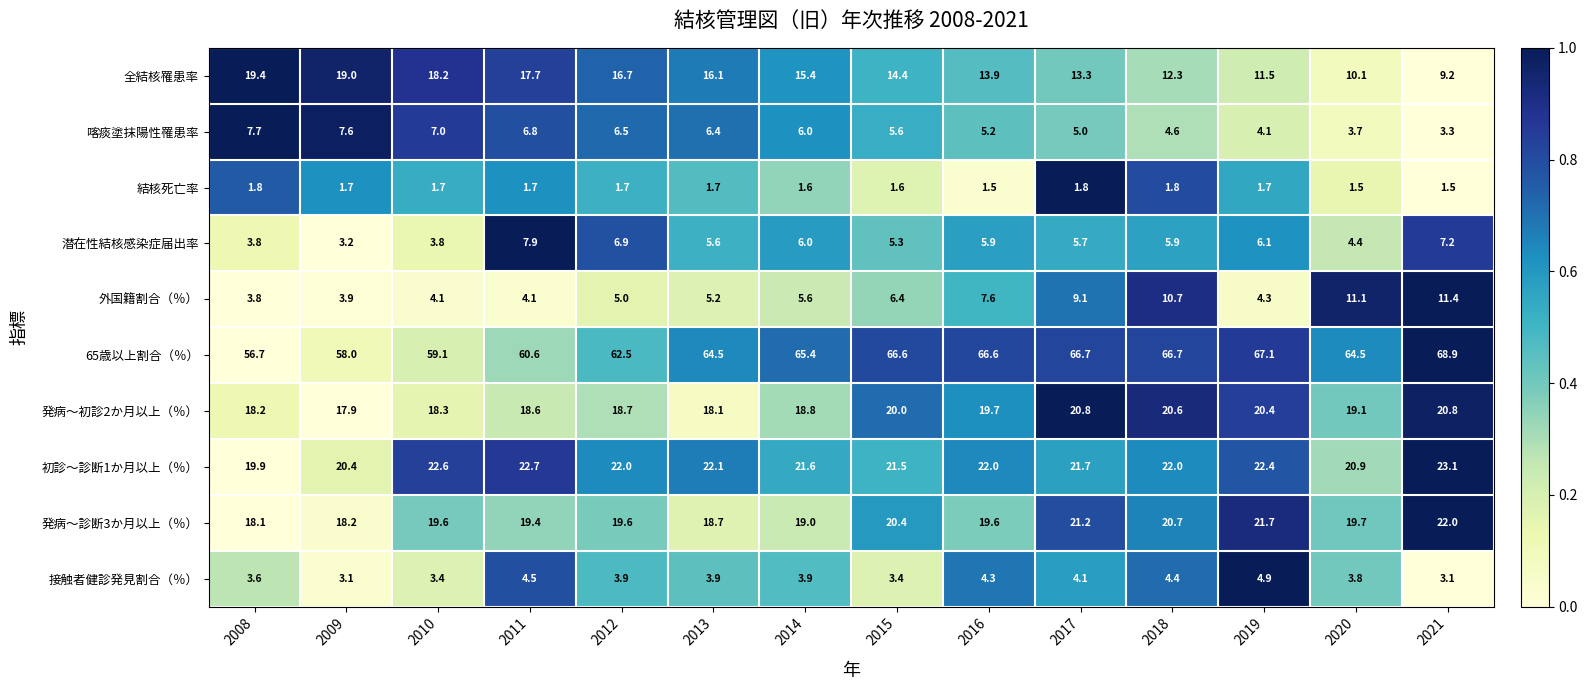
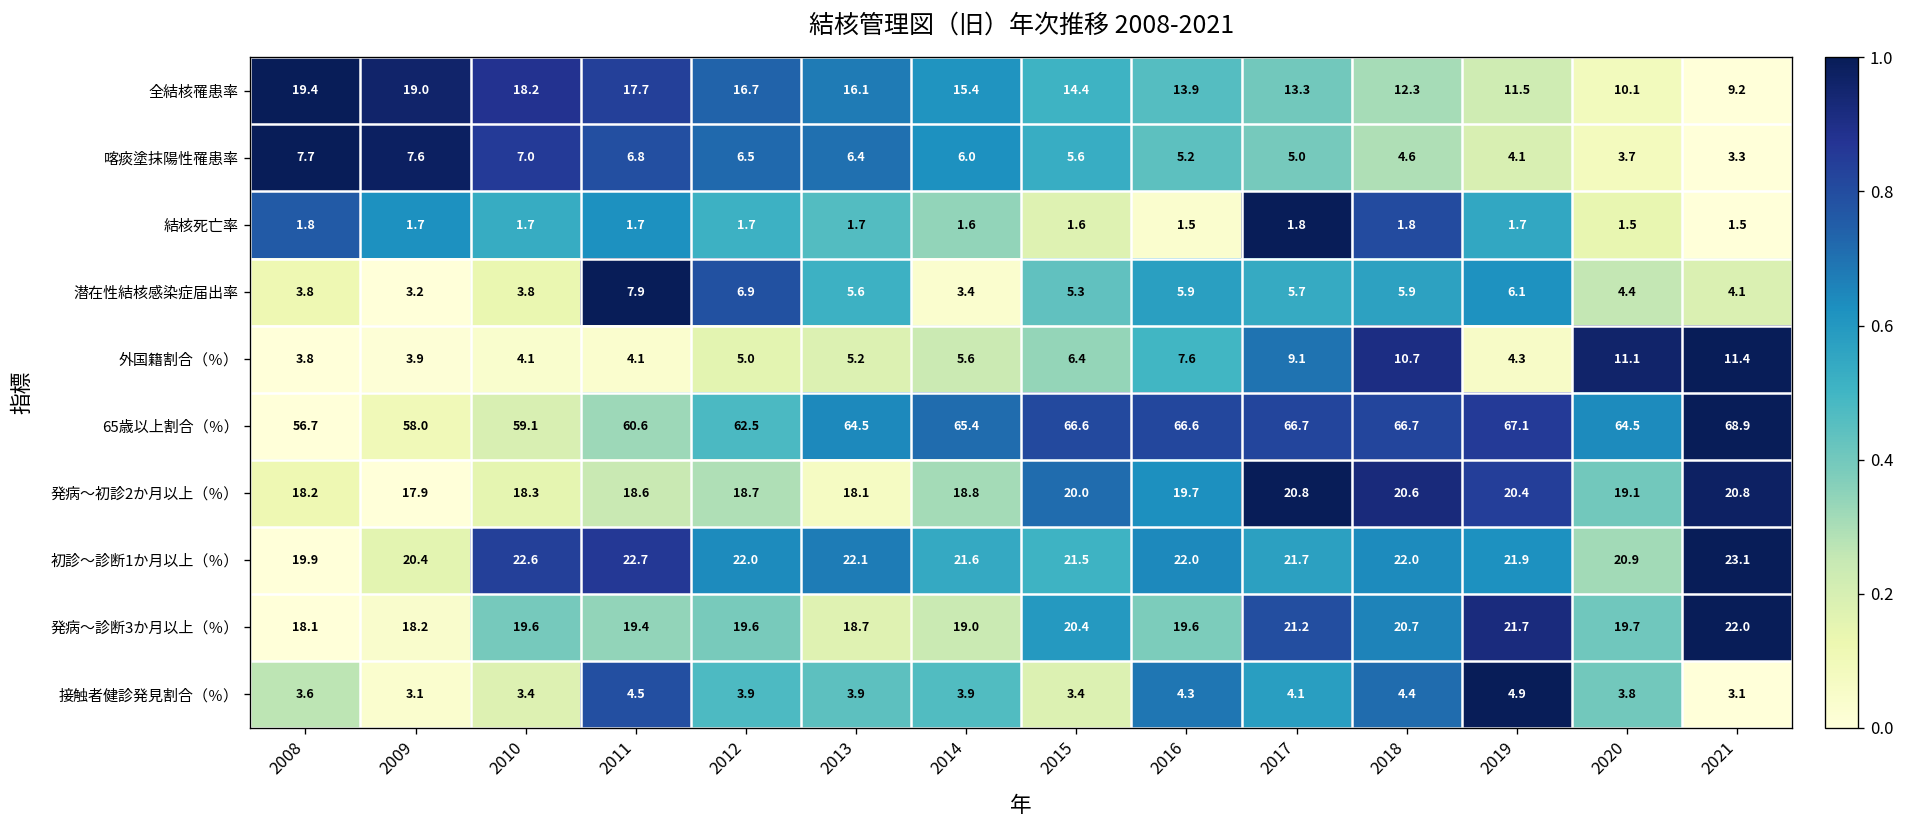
  {
    "全結核罹患率": {
      "2008": 19.4,
      "2009": 19.0,
      "2010": 18.2,
      "2011": 17.7,
      "2012": 16.7,
      "2013": 16.1,
      "2014": 15.4,
      "2015": 14.4,
      "2016": 13.9,
      "2017": 13.3,
      "2018": 12.3,
      "2019": 11.5,
      "2020": 10.1,
      "2021": 9.2
    },
    "喀痰塗抹陽性罹患率": {
      "2008": 7.7,
      "2009": 7.6,
      "2010": 7.0,
      "2011": 6.8,
      "2012": 6.5,
      "2013": 6.4,
      "2014": 6.0,
      "2015": 5.6,
      "2016": 5.2,
      "2017": 5.0,
      "2018": 4.6,
      "2019": 4.1,
      "2020": 3.7,
      "2021": 3.3
    },
    "結核死亡率": {
      "2008": 1.8,
      "2009": 1.7,
      "2010": 1.7,
      "2011": 1.7,
      "2012": 1.7,
      "2013": 1.7,
      "2014": 1.6,
      "2015": 1.6,
      "2016": 1.5,
      "2017": 1.8,
      "2018": 1.8,
      "2019": 1.7,
      "2020": 1.5,
      "2021": 1.5
    },
    "潜在性結核感染症届出率": {
      "2008": 3.8,
      "2009": 3.2,
      "2010": 3.8,
      "2011": 7.9,
      "2012": 6.9,
      "2013": 5.6,
-     "2014": 6.0,
+     "2014": 3.4,
      "2015": 5.3,
      "2016": 5.9,
      "2017": 5.7,
      "2018": 5.9,
      "2019": 6.1,
      "2020": 4.4,
-     "2021": 7.2
+     "2021": 4.1
    },
    "外国籍割合（％）": {
      "2008": 3.8,
      "2009": 3.9,
      "2010": 4.1,
      "2011": 4.1,
      "2012": 5.0,
      "2013": 5.2,
      "2014": 5.6,
      "2015": 6.4,
      "2016": 7.6,
      "2017": 9.1,
      "2018": 10.7,
      "2019": 4.3,
      "2020": 11.1,
      "2021": 11.4
    },
    "65歳以上割合（％）": {
      "2008": 56.7,
      "2009": 58.0,
      "2010": 59.1,
      "2011": 60.6,
      "2012": 62.5,
      "2013": 64.5,
      "2014": 65.4,
      "2015": 66.6,
      "2016": 66.6,
      "2017": 66.7,
      "2018": 66.7,
      "2019": 67.1,
      "2020": 64.5,
      "2021": 68.9
    },
    "発病～初診2か月以上（％）": {
      "2008": 18.2,
      "2009": 17.9,
      "2010": 18.3,
      "2011": 18.6,
      "2012": 18.7,
      "2013": 18.1,
      "2014": 18.8,
      "2015": 20.0,
      "2016": 19.7,
      "2017": 20.8,
      "2018": 20.6,
      "2019": 20.4,
      "2020": 19.1,
      "2021": 20.8
    },
    "初診～診断1か月以上（％）": {
      "2008": 19.9,
      "2009": 20.4,
      "2010": 22.6,
      "2011": 22.7,
      "2012": 22.0,
      "2013": 22.1,
      "2014": 21.6,
      "2015": 21.5,
      "2016": 22.0,
      "2017": 21.7,
      "2018": 22.0,
-     "2019": 22.4,
+     "2019": 21.9,
      "2020": 20.9,
      "2021": 23.1
    },
    "発病～診断3か月以上（％）": {
      "2008": 18.1,
      "2009": 18.2,
      "2010": 19.6,
      "2011": 19.4,
      "2012": 19.6,
      "2013": 18.7,
      "2014": 19.0,
      "2015": 20.4,
      "2016": 19.6,
      "2017": 21.2,
      "2018": 20.7,
      "2019": 21.7,
      "2020": 19.7,
      "2021": 22.0
    },
    "接触者健診発見割合（％）": {
      "2008": 3.6,
      "2009": 3.1,
      "2010": 3.4,
      "2011": 4.5,
      "2012": 3.9,
      "2013": 3.9,
      "2014": 3.9,
      "2015": 3.4,
      "2016": 4.3,
      "2017": 4.1,
      "2018": 4.4,
      "2019": 4.9,
      "2020": 3.8,
      "2021": 3.1
    }
  }
